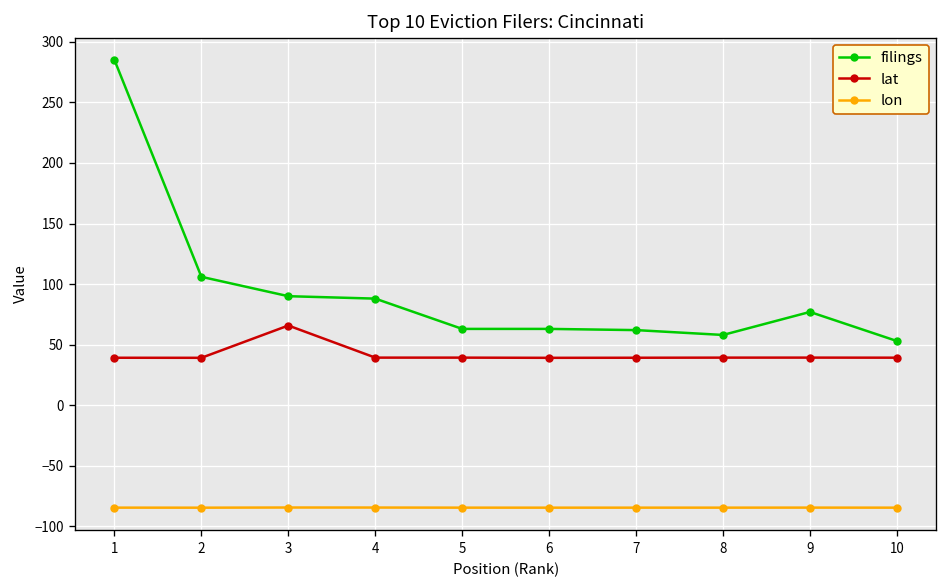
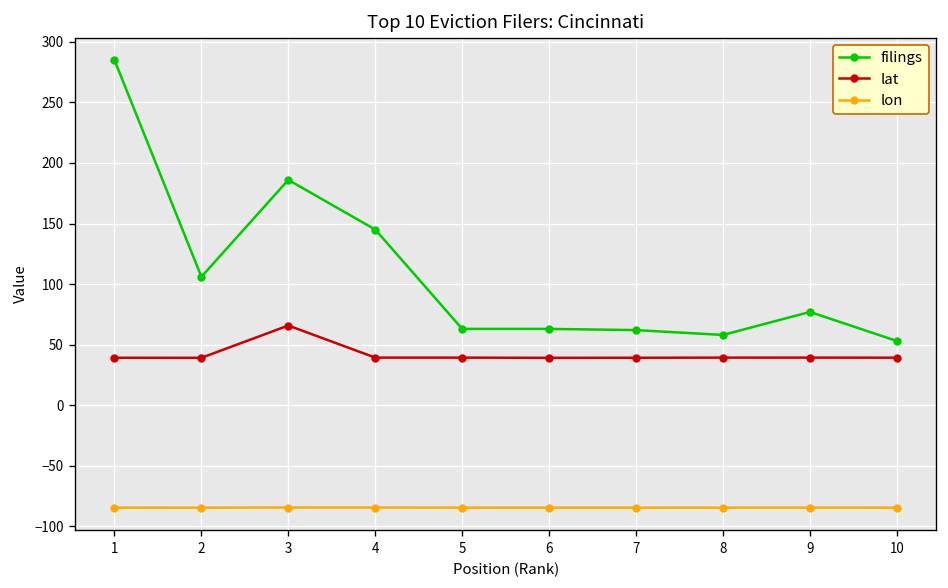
  {
    "filings": {
      "1": 285,
      "2": 106,
-     "3": 90,
-     "4": 88,
+     "3": 186,
+     "4": 145,
      "5": 63,
      "6": 63,
      "7": 62,
      "8": 58,
      "9": 77,
      "10": 53
    },
    "lat": {
      "1": 39,
      "2": 39,
      "3": 66,
      "4": 39,
      "5": 39,
      "6": 39,
      "7": 39,
      "8": 39,
      "9": 39,
      "10": 39
    },
    "lon": {
      "1": -85,
      "2": -85,
      "3": -84,
      "4": -84,
      "5": -85,
      "6": -85,
      "7": -85,
      "8": -85,
      "9": -85,
      "10": -85
    }
  }
